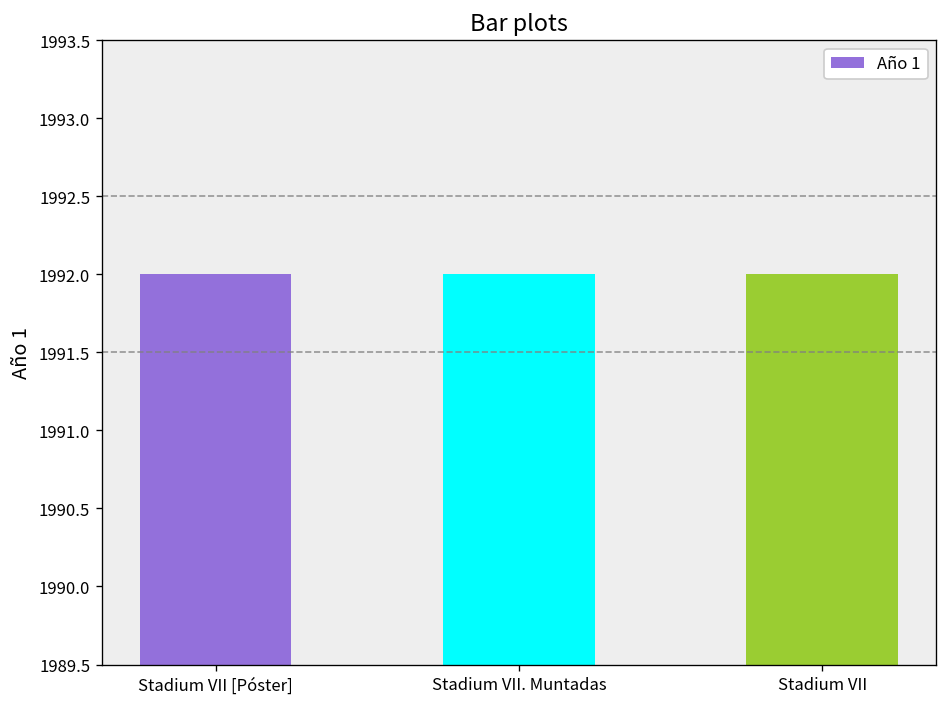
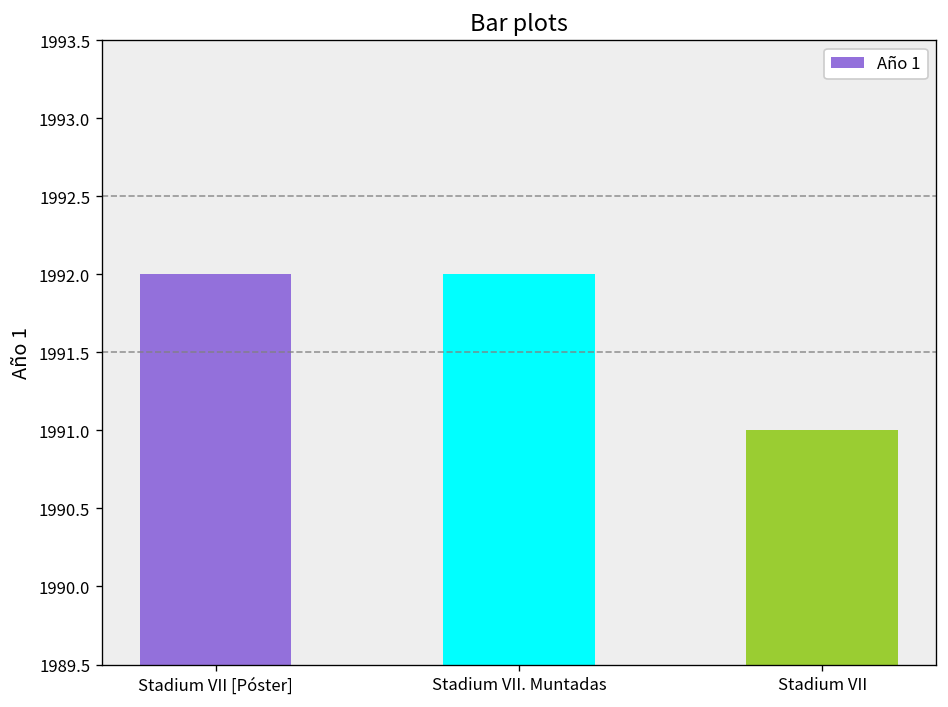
  {
    "Stadium VII [Póster]": 1992,
    "Stadium VII. Muntadas": 1992,
-   "Stadium VII": 1992
+   "Stadium VII": 1991
  }
